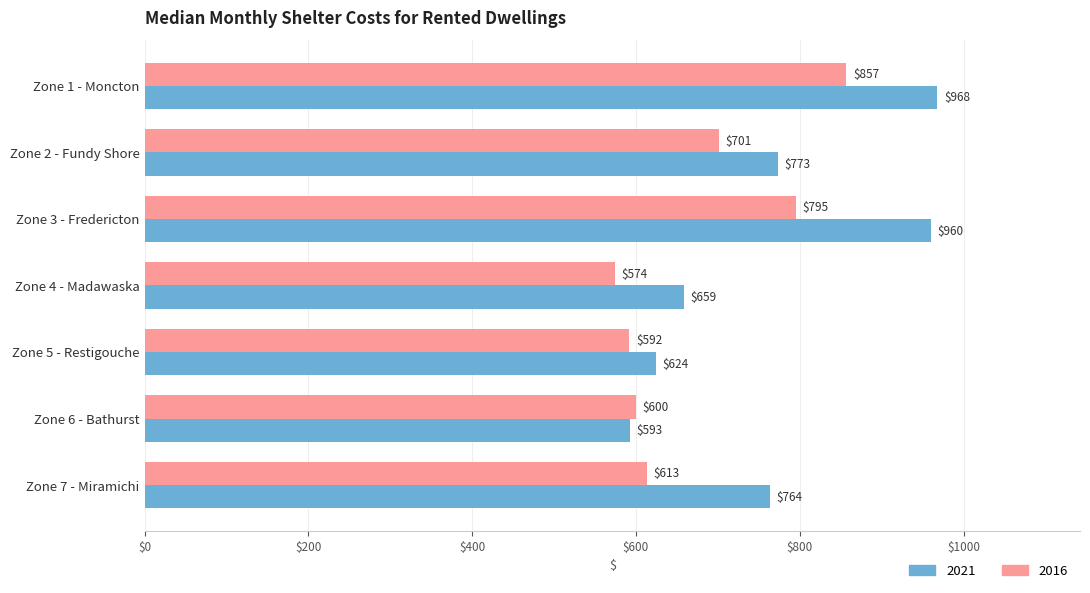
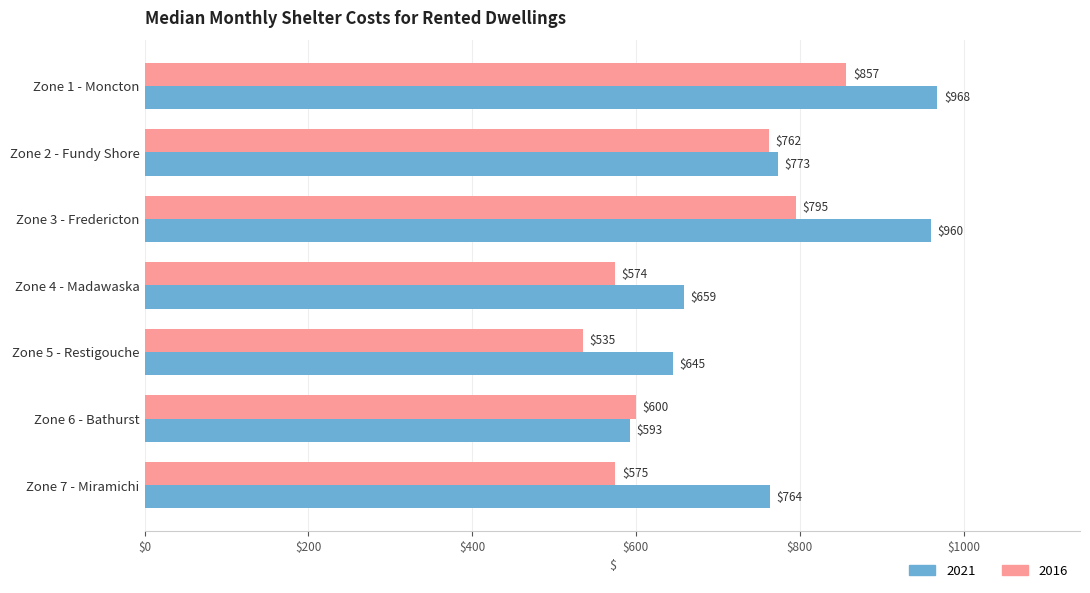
  {
    "2021": {
      "Zone 1 - Moncton": "$968",
      "Zone 2 - Fundy Shore": "$773",
      "Zone 3 - Fredericton": "$960",
      "Zone 4 - Madawaska": "$659",
-     "Zone 5 - Restigouche": "$624",
+     "Zone 5 - Restigouche": "$645",
      "Zone 6 - Bathurst": "$593",
      "Zone 7 - Miramichi": "$764"
    },
    "2016": {
      "Zone 1 - Moncton": "$857",
-     "Zone 2 - Fundy Shore": "$701",
+     "Zone 2 - Fundy Shore": "$762",
      "Zone 3 - Fredericton": "$795",
      "Zone 4 - Madawaska": "$574",
-     "Zone 5 - Restigouche": "$592",
+     "Zone 5 - Restigouche": "$535",
      "Zone 6 - Bathurst": "$600",
-     "Zone 7 - Miramichi": "$613"
+     "Zone 7 - Miramichi": "$575"
    }
  }
